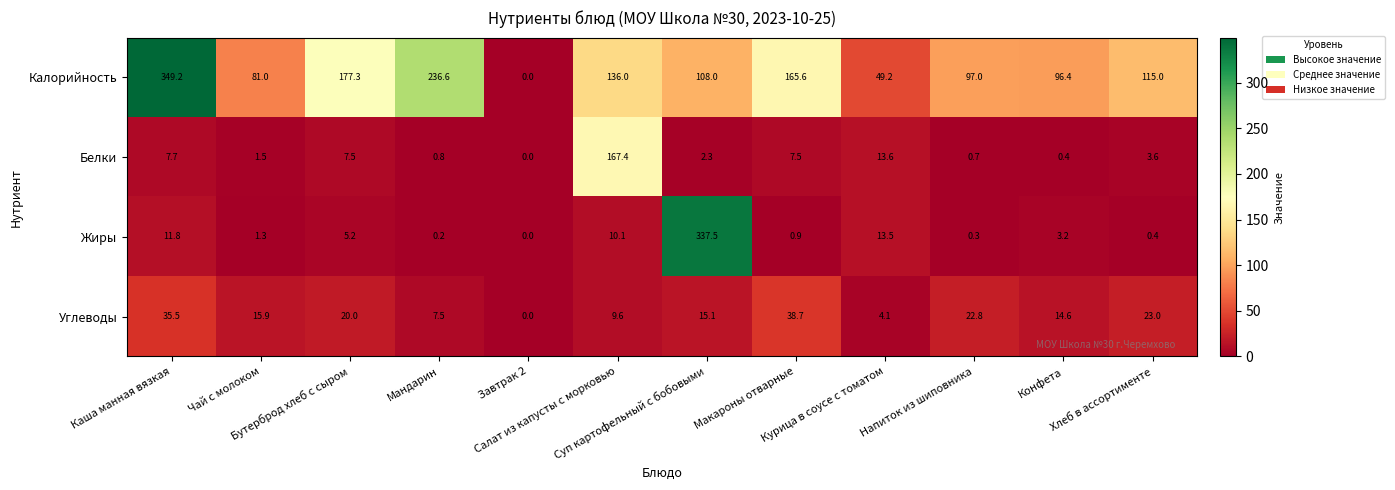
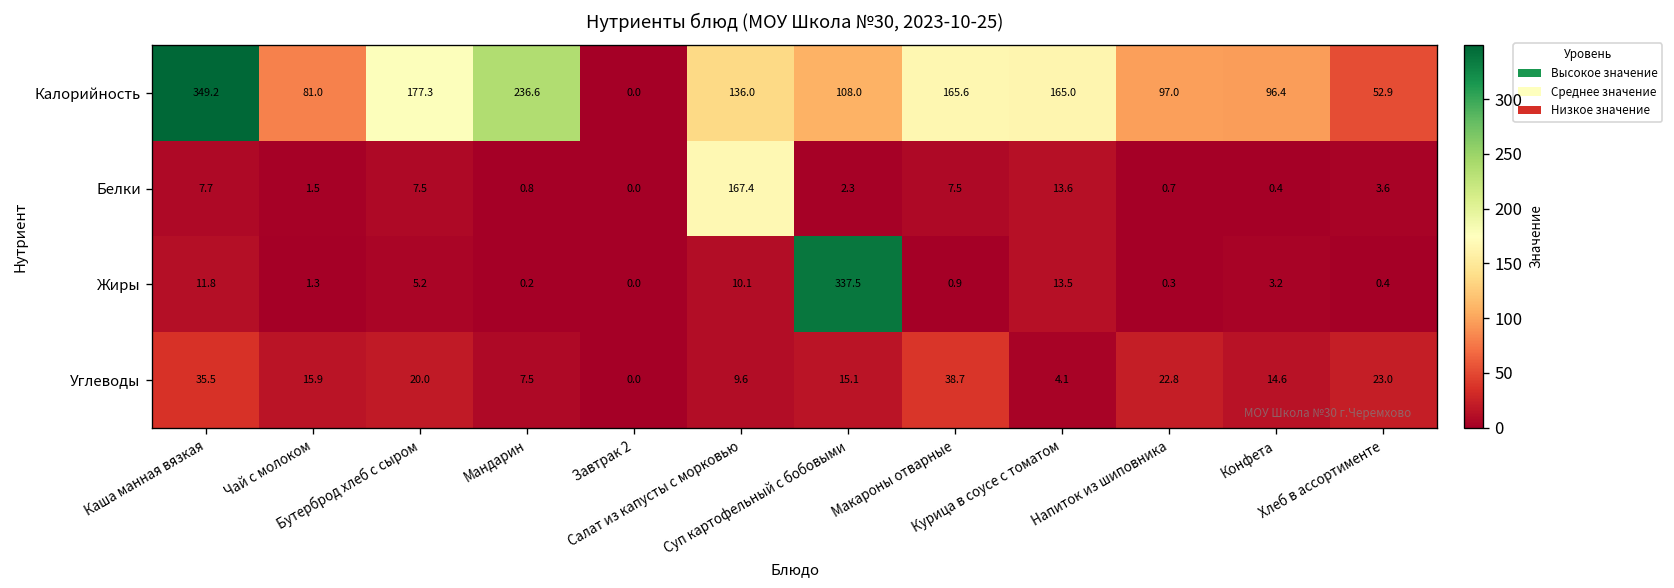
  {
    "Калорийность": {
      "Каша манная вязкая": 349.2,
      "Чай с молоком": 81.0,
      "Бутерброд хлеб с сыром": 177.3,
      "Мандарин": 236.6,
      "Завтрак 2": 0.0,
      "Салат из капусты с морковью": 136.0,
      "Суп картофельный с бобовыми": 108.0,
      "Макароны отварные": 165.6,
-     "Курица в соусе с томатом": 49.2,
+     "Курица в соусе с томатом": 165.0,
      "Напиток из шиповника": 97.0,
      "Конфета": 96.4,
-     "Хлеб в ассортименте": 115.0
+     "Хлеб в ассортименте": 52.9
    },
    "Белки": {
      "Каша манная вязкая": 7.7,
      "Чай с молоком": 1.5,
      "Бутерброд хлеб с сыром": 7.5,
      "Мандарин": 0.8,
      "Завтрак 2": 0.0,
      "Салат из капусты с морковью": 167.4,
      "Суп картофельный с бобовыми": 2.3,
      "Макароны отварные": 7.5,
      "Курица в соусе с томатом": 13.6,
      "Напиток из шиповника": 0.7,
      "Конфета": 0.4,
      "Хлеб в ассортименте": 3.6
    },
    "Жиры": {
      "Каша манная вязкая": 11.8,
      "Чай с молоком": 1.3,
      "Бутерброд хлеб с сыром": 5.2,
      "Мандарин": 0.2,
      "Завтрак 2": 0.0,
      "Салат из капусты с морковью": 10.1,
      "Суп картофельный с бобовыми": 337.5,
      "Макароны отварные": 0.9,
      "Курица в соусе с томатом": 13.5,
      "Напиток из шиповника": 0.3,
      "Конфета": 3.2,
      "Хлеб в ассортименте": 0.4
    },
    "Углеводы": {
      "Каша манная вязкая": 35.5,
      "Чай с молоком": 15.9,
      "Бутерброд хлеб с сыром": 20.0,
      "Мандарин": 7.5,
      "Завтрак 2": 0.0,
      "Салат из капусты с морковью": 9.6,
      "Суп картофельный с бобовыми": 15.1,
      "Макароны отварные": 38.7,
      "Курица в соусе с томатом": 4.1,
      "Напиток из шиповника": 22.8,
      "Хлеб в ассортименте": 23.0
    }
  }
